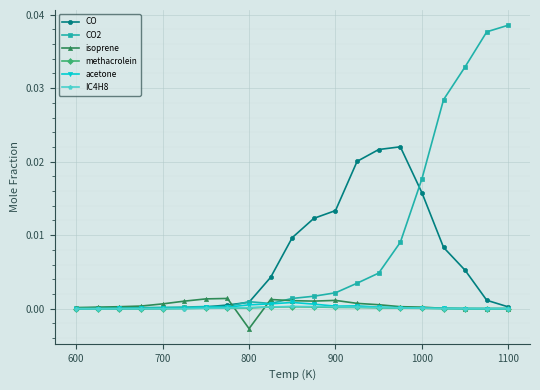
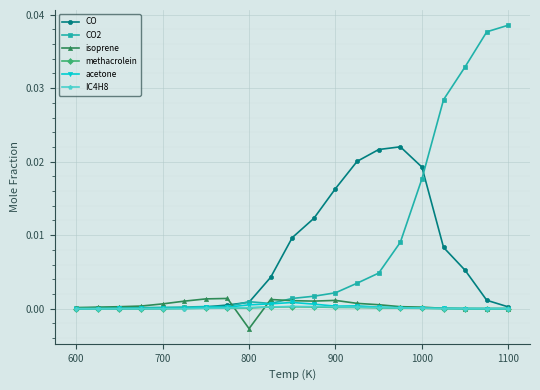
  {
    "CO": {
-     "900": 0.013,
-     "1000": 0.016
+     "900": 0.016,
+     "1000": 0.019
    }
  }
